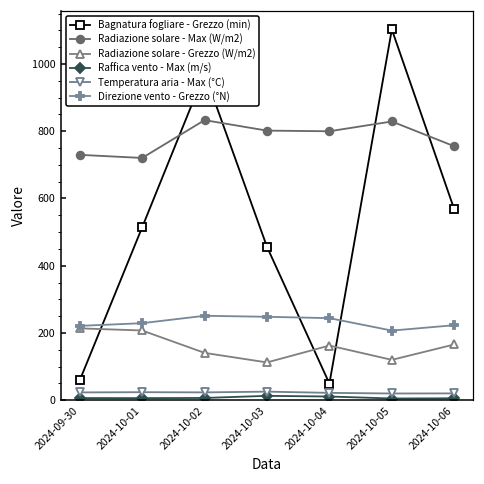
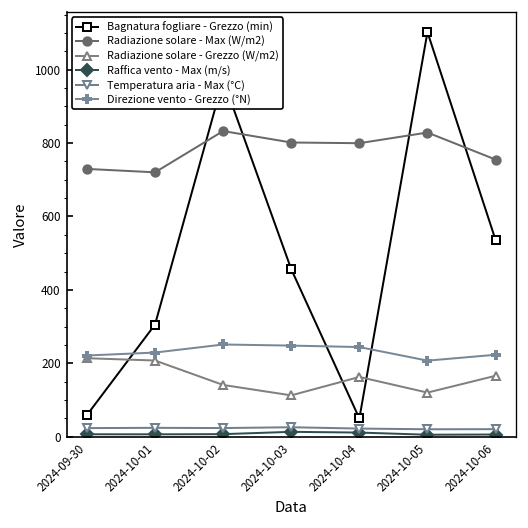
  {
    "Bagnatura fogliare - Grezzo (min)": {
      "2024-09-30": 60,
-     "2024-10-01": 510,
+     "2024-10-01": 310,
      "2024-10-03": 460,
      "2024-10-04": 50,
      "2024-10-05": 1100,
-     "2024-10-06": 570
+     "2024-10-06": 540
    },
    "Raffica vento - Max (m/s)": {
      "2024-09-30": 10,
      "2024-10-01": 10,
      "2024-10-02": 10,
      "2024-10-03": 10,
      "2024-10-04": 10,
      "2024-10-05": 10,
      "2024-10-06": 10
    }
  }
